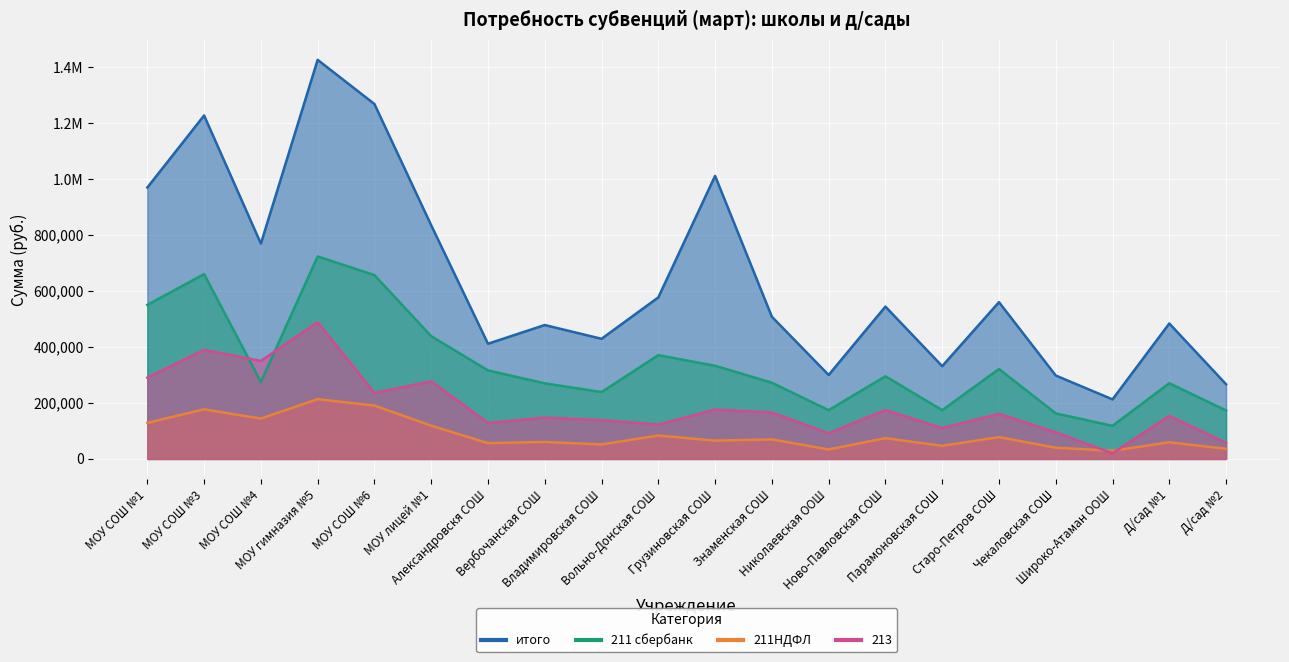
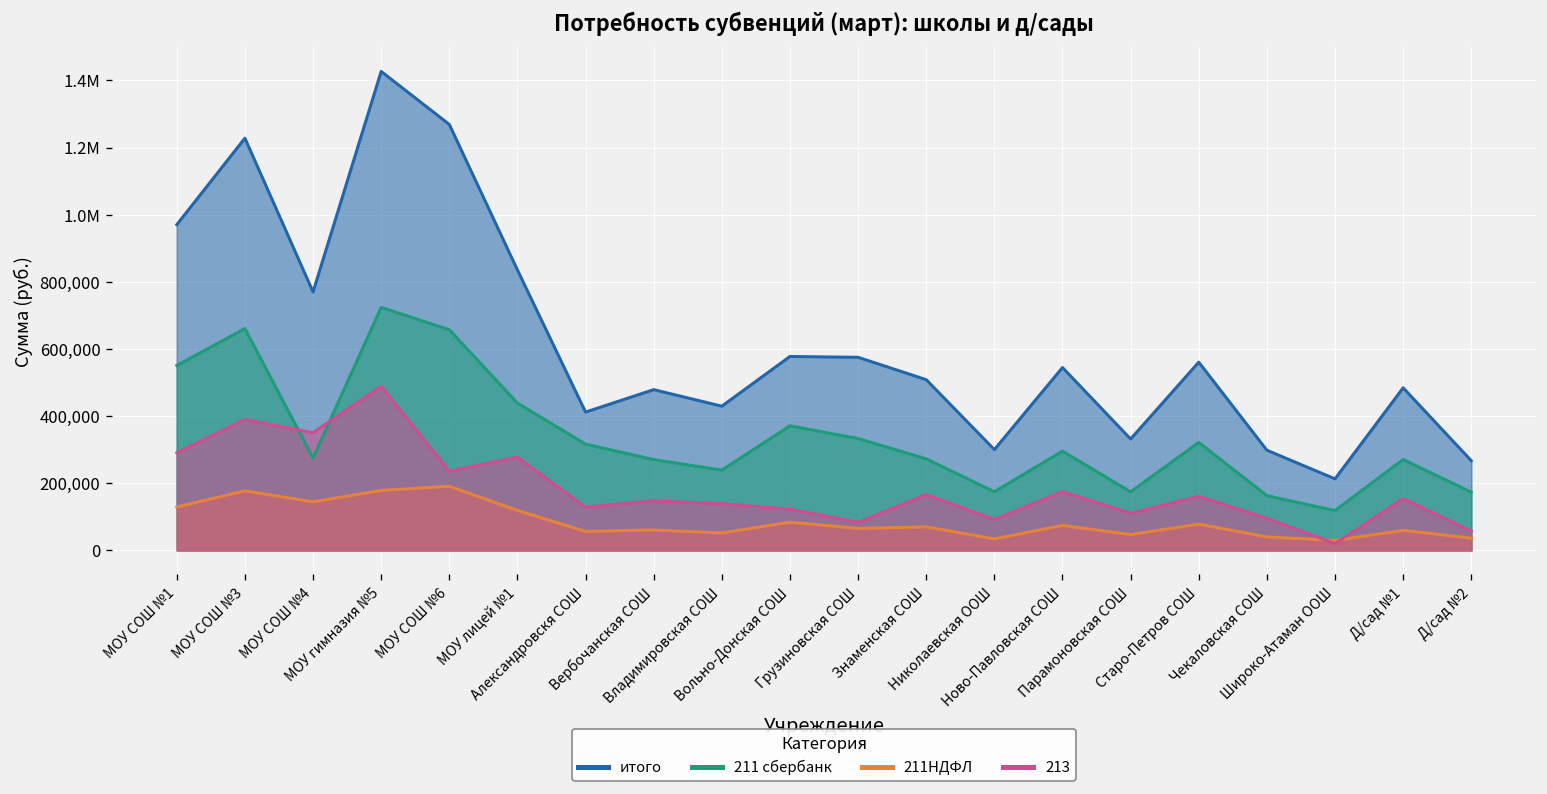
  {
    "итого": {
      "МОУ СОШ №1": "970,000",
      "МОУ СОШ №3": "1,230,000",
      "МОУ СОШ №4": "770,000",
      "МОУ гимназия №5": "1,430,000",
      "МОУ СОШ №6": "1,270,000",
      "МОУ лицей №1": "840,000",
      "Александровскя СОШ": "410,000",
      "Вербочанская СОШ": "480,000",
      "Владимировская СОШ": "430,000",
      "Вольно-Донская СОШ": "580,000",
-     "Грузиновская СОШ": "1,010,000",
+     "Грузиновская СОШ": "580,000",
      "Знаменская СОШ": "510,000",
      "Николаевская ООШ": "300,000",
      "Ново-Павловская СОШ": "540,000",
      "Парамоновская СОШ": "330,000",
      "Старо-Петров СОШ": "560,000",
      "Чекаловская СОШ": "300,000",
      "Широко-Атаман ООШ": "210,000",
      "Д/сад №1": "480,000",
      "Д/сад №2": "270,000"
    },
    "211 сбербанк": {
      "МОУ СОШ №1": "550,000",
      "МОУ СОШ №3": "660,000",
      "МОУ СОШ №4": "280,000",
      "МОУ гимназия №5": "720,000",
      "МОУ СОШ №6": "660,000",
      "МОУ лицей №1": "440,000",
      "Александровскя СОШ": "320,000",
      "Вербочанская СОШ": "270,000",
      "Владимировская СОШ": "240,000",
      "Вольно-Донская СОШ": "370,000",
      "Грузиновская СОШ": "330,000",
      "Знаменская СОШ": "270,000",
      "Николаевская ООШ": "170,000",
      "Ново-Павловская СОШ": "300,000",
      "Парамоновская СОШ": "170,000",
      "Старо-Петров СОШ": "320,000",
      "Чекаловская СОШ": "160,000",
      "Широко-Атаман ООШ": "120,000",
      "Д/сад №1": "270,000",
      "Д/сад №2": "170,000"
    },
    "211НДФЛ": {
      "МОУ СОШ №1": "130,000",
      "МОУ СОШ №3": "180,000",
      "МОУ СОШ №4": "140,000",
-     "МОУ гимназия №5": "210,000",
+     "МОУ гимназия №5": "180,000",
      "МОУ СОШ №6": "190,000",
      "МОУ лицей №1": "120,000",
      "Александровскя СОШ": "60,000",
      "Вербочанская СОШ": "60,000",
      "Владимировская СОШ": "50,000",
      "Вольно-Донская СОШ": "80,000",
      "Грузиновская СОШ": "70,000",
      "Знаменская СОШ": "70,000",
      "Николаевская ООШ": "30,000",
      "Ново-Павловская СОШ": "70,000",
      "Парамоновская СОШ": "50,000",
      "Старо-Петров СОШ": "80,000",
      "Чекаловская СОШ": "40,000",
      "Широко-Атаман ООШ": "30,000",
      "Д/сад №1": "60,000",
      "Д/сад №2": "40,000"
    },
    "213": {
      "МОУ СОШ №1": "290,000",
      "МОУ СОШ №3": "390,000",
      "МОУ СОШ №4": "350,000",
      "МОУ гимназия №5": "490,000",
      "МОУ СОШ №6": "240,000",
      "МОУ лицей №1": "280,000",
      "Александровскя СОШ": "130,000",
      "Вербочанская СОШ": "150,000",
      "Владимировская СОШ": "140,000",
      "Вольно-Донская СОШ": "120,000",
-     "Грузиновская СОШ": "180,000",
+     "Грузиновская СОШ": "80,000",
      "Знаменская СОШ": "170,000",
      "Николаевская ООШ": "90,000",
      "Ново-Павловская СОШ": "170,000",
      "Парамоновская СОШ": "110,000",
      "Старо-Петров СОШ": "160,000",
      "Чекаловская СОШ": "100,000",
      "Широко-Атаман ООШ": "20,000",
      "Д/сад №1": "150,000",
      "Д/сад №2": "60,000"
    }
  }
